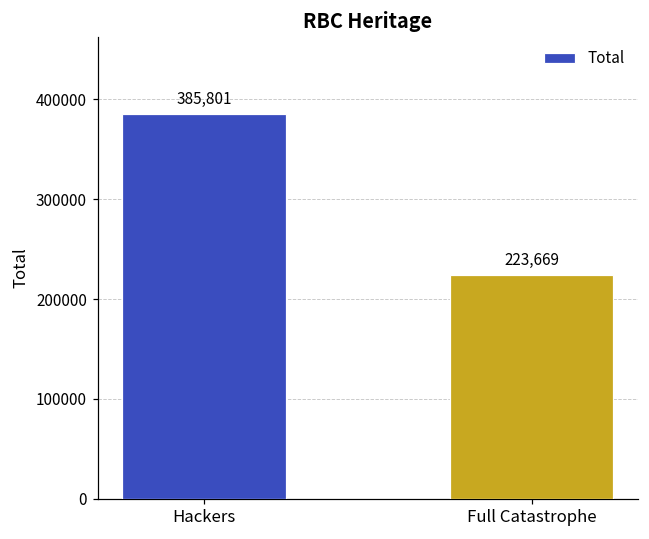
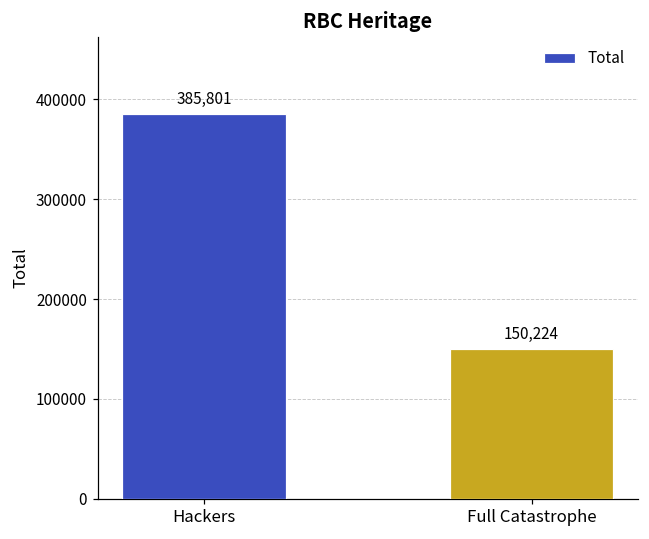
  {
    "Hackers": "385,801",
-   "Full Catastrophe": "223,669"
+   "Full Catastrophe": "150,224"
  }
